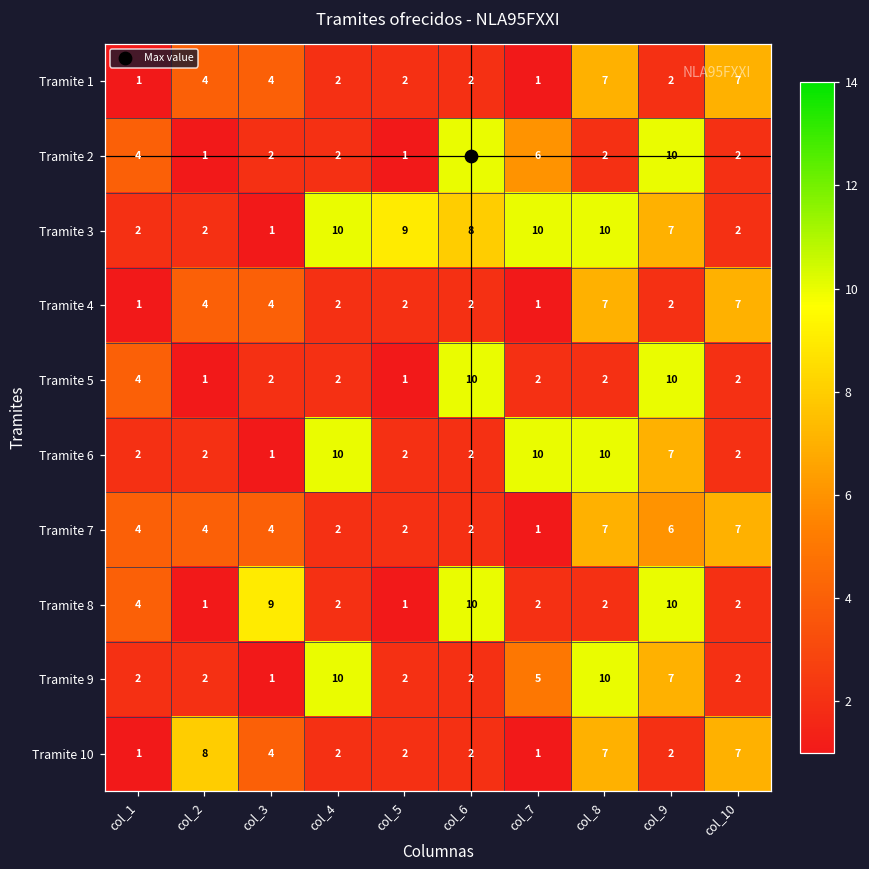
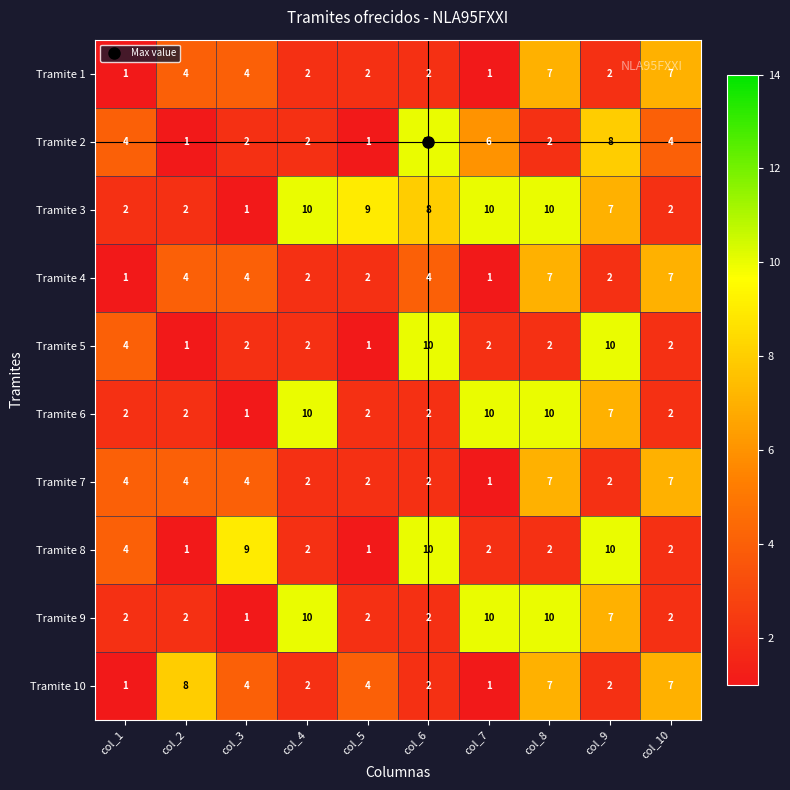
  {
    "Tramite 1": {
      "col_1": 1,
      "col_2": 4,
      "col_3": 4,
      "col_4": 2,
      "col_5": 2,
      "col_6": 2,
      "col_7": 1,
      "col_8": 7,
      "col_9": 2
    },
    "Tramite 2": {
      "col_1": 4,
      "col_2": 1,
      "col_3": 2,
      "col_4": 2,
      "col_5": 1,
      "col_7": 6,
      "col_8": 2,
-     "col_9": 10,
-     "col_10": 2
+     "col_9": 8,
+     "col_10": 4
    },
    "Tramite 3": {
      "col_1": 2,
      "col_2": 2,
      "col_3": 1,
      "col_4": 10,
      "col_5": 9,
      "col_6": 8,
      "col_7": 10,
      "col_8": 10,
      "col_9": 7,
      "col_10": 2
    },
    "Tramite 4": {
      "col_1": 1,
      "col_2": 4,
      "col_3": 4,
      "col_4": 2,
      "col_5": 2,
-     "col_6": 2,
+     "col_6": 4,
      "col_7": 1,
      "col_8": 7,
      "col_9": 2,
      "col_10": 7
    },
    "Tramite 5": {
      "col_1": 4,
      "col_2": 1,
      "col_3": 2,
      "col_4": 2,
      "col_5": 1,
      "col_6": 10,
      "col_7": 2,
      "col_8": 2,
      "col_9": 10,
      "col_10": 2
    },
    "Tramite 6": {
      "col_1": 2,
      "col_2": 2,
      "col_3": 1,
      "col_4": 10,
      "col_5": 2,
      "col_6": 2,
      "col_7": 10,
      "col_8": 10,
      "col_9": 7,
      "col_10": 2
    },
    "Tramite 7": {
      "col_1": 4,
      "col_2": 4,
      "col_3": 4,
      "col_4": 2,
      "col_5": 2,
      "col_6": 2,
      "col_7": 1,
      "col_8": 7,
-     "col_9": 6,
+     "col_9": 2,
      "col_10": 7
    },
    "Tramite 8": {
      "col_1": 4,
      "col_2": 1,
      "col_3": 9,
      "col_4": 2,
      "col_5": 1,
      "col_6": 10,
      "col_7": 2,
      "col_8": 2,
      "col_9": 10,
      "col_10": 2
    },
    "Tramite 9": {
      "col_1": 2,
      "col_2": 2,
      "col_3": 1,
      "col_4": 10,
      "col_5": 2,
      "col_6": 2,
-     "col_7": 5,
+     "col_7": 10,
      "col_8": 10,
      "col_9": 7,
      "col_10": 2
    },
    "Tramite 10": {
      "col_1": 1,
      "col_2": 8,
      "col_3": 4,
      "col_4": 2,
-     "col_5": 2,
+     "col_5": 4,
      "col_6": 2,
      "col_7": 1,
      "col_8": 7,
      "col_9": 2,
      "col_10": 7
    }
  }
